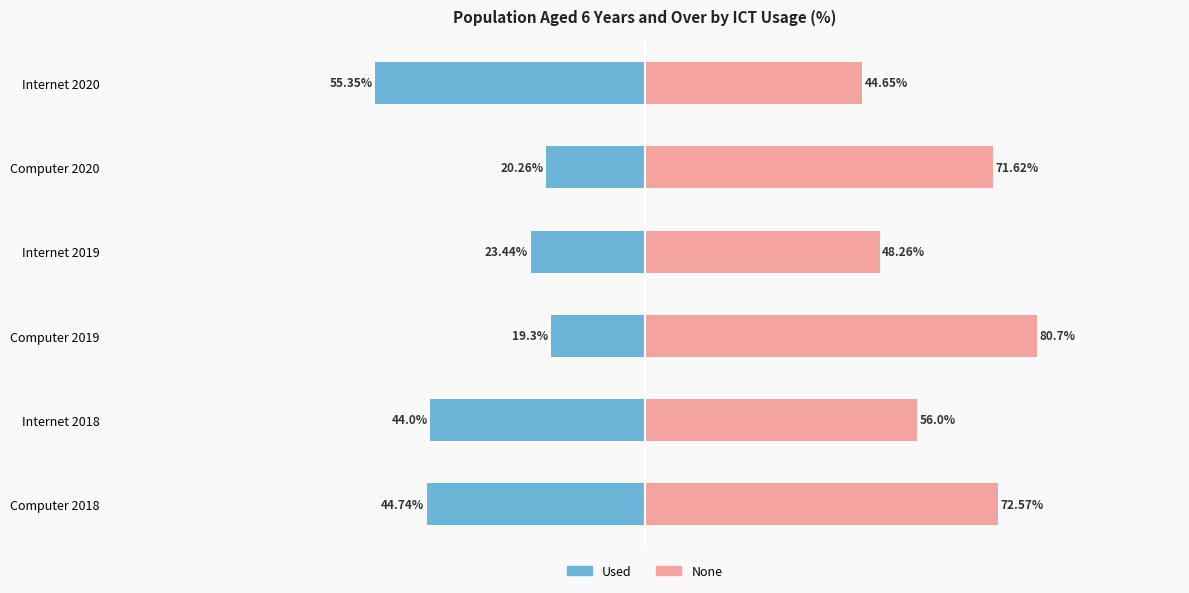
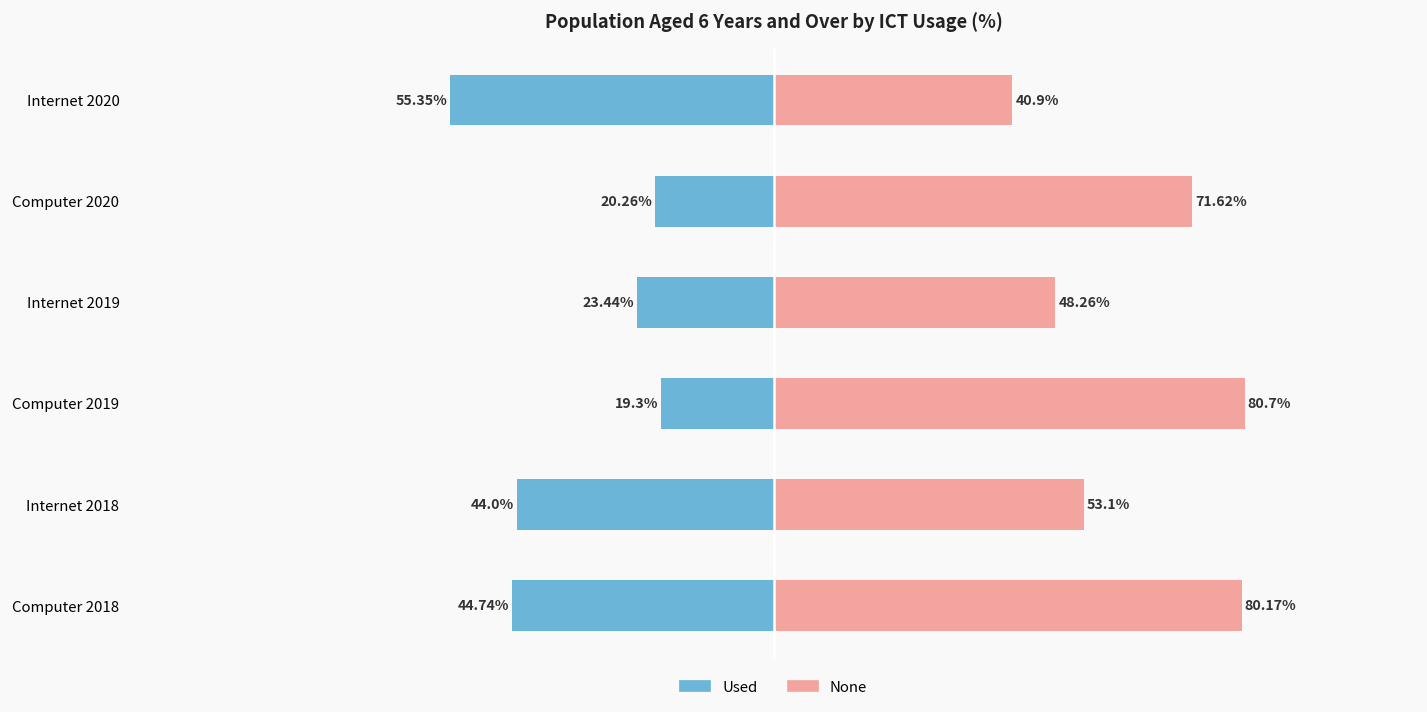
  {
    "None": {
-     "Internet 2020": "44.65%",
+     "Internet 2020": "40.9%",
      "Computer 2020": "71.62%",
      "Internet 2019": "48.26%",
      "Computer 2019": "80.7%",
-     "Internet 2018": "56.0%",
-     "Computer 2018": "72.57%"
+     "Internet 2018": "53.1%",
+     "Computer 2018": "80.17%"
    }
  }
